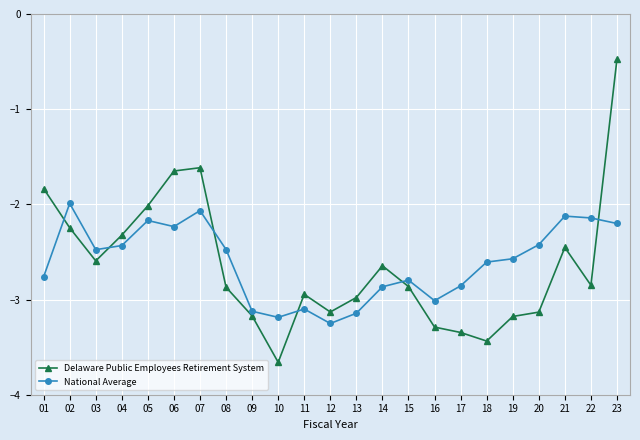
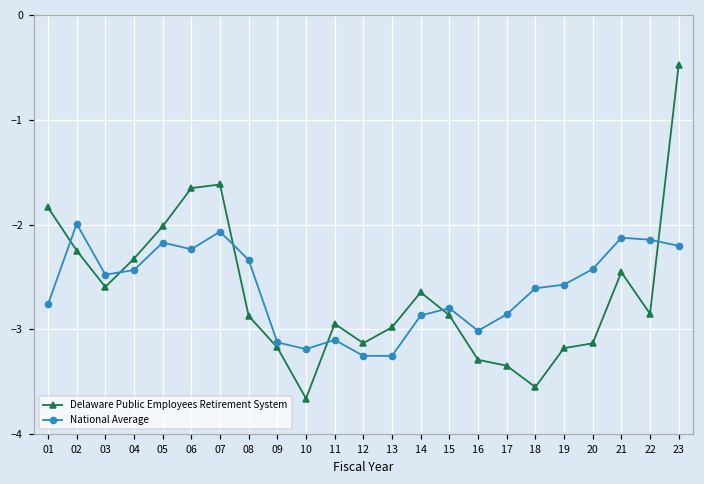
  {
    "Delaware Public Employees Retirement System": {
      "01": -1.8,
      "02": -2.2,
      "03": -2.6,
      "04": -2.3,
      "05": -2.0,
      "06": -1.6,
      "07": -1.6,
      "08": -2.9,
      "09": -3.2,
      "10": -3.7,
      "11": -2.9,
      "12": -3.1,
      "13": -3.0,
      "14": -2.6,
      "15": -2.9,
      "16": -3.3,
      "17": -3.3,
-     "18": -3.4,
+     "18": -3.6,
      "19": -3.2,
      "20": -3.1,
      "21": -2.5,
      "22": -2.8,
      "23": -0.5
    },
    "National Average": {
      "01": -2.8,
      "02": -2.0,
      "03": -2.5,
      "04": -2.4,
      "05": -2.2,
      "06": -2.2,
      "07": -2.1,
-     "08": -2.5,
+     "08": -2.3,
      "09": -3.1,
      "10": -3.2,
      "11": -3.1,
      "12": -3.3,
-     "13": -3.1,
+     "13": -3.3,
      "14": -2.9,
      "15": -2.8,
      "16": -3.0,
      "17": -2.9,
      "18": -2.6,
      "19": -2.6,
      "20": -2.4,
      "21": -2.1,
      "22": -2.1,
      "23": -2.2
    }
  }
